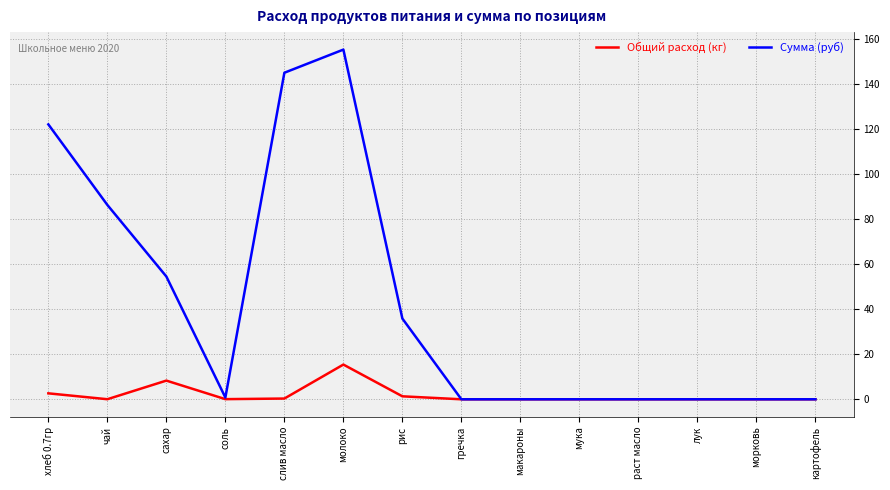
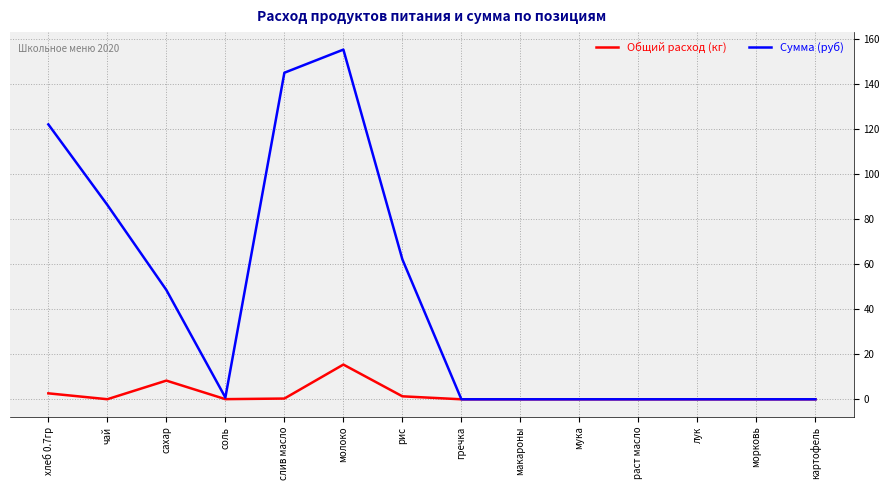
  {
    "Общий расход (кг)": {
      "хлеб 0.7гр": 3,
      "чай": 0,
      "сахар": 8,
      "слив масло": 0,
      "молоко": 15,
      "рис": 1
    },
    "Сумма (руб)": {
      "хлеб 0.7гр": 122,
      "чай": 86,
-     "сахар": 54,
+     "сахар": 48,
      "слив масло": 145,
      "молоко": 155,
-     "рис": 36
+     "рис": 62
    }
  }
